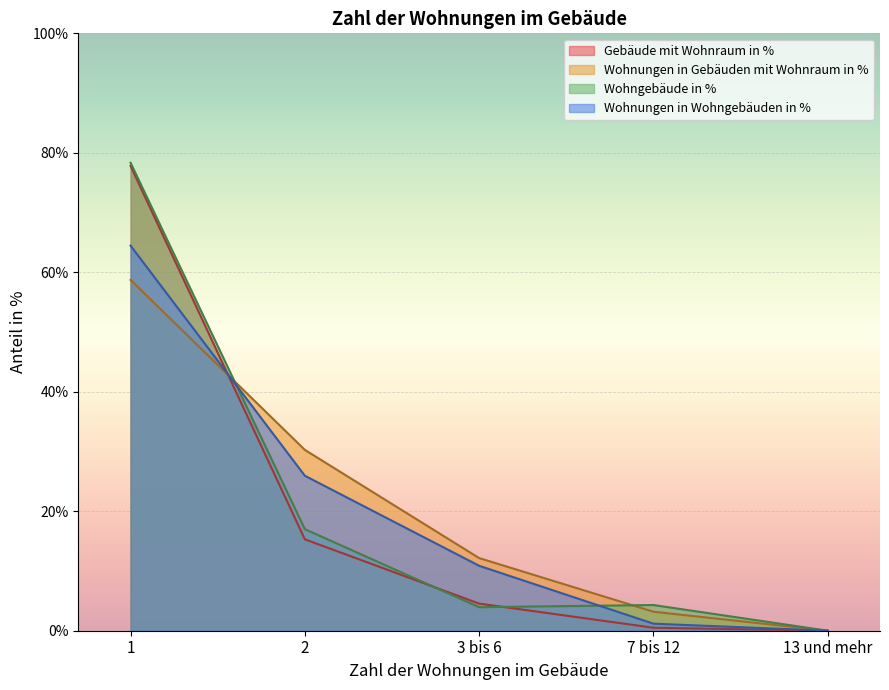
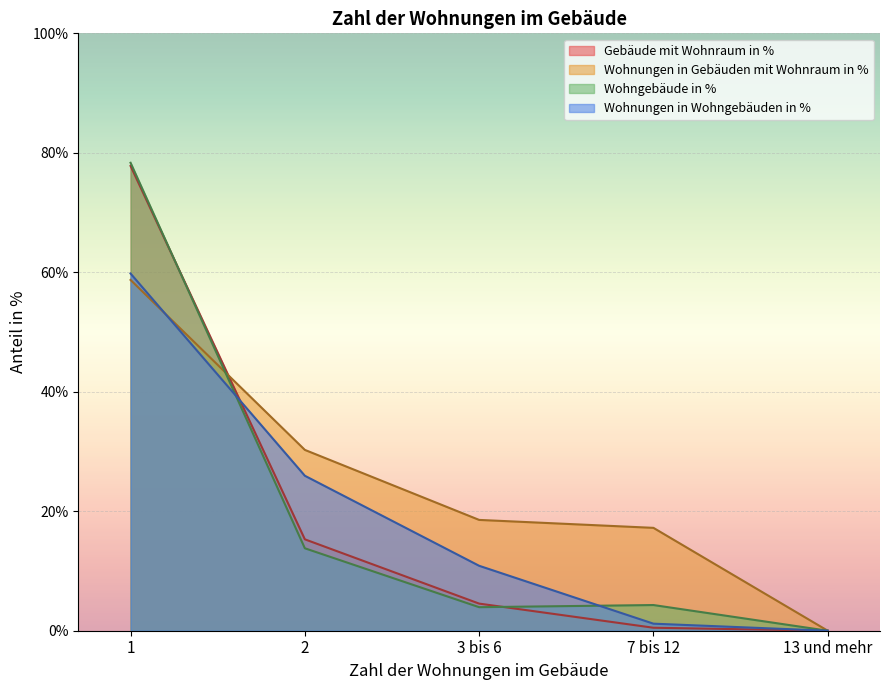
  {
    "Gebäude mit Wohnraum in %": {
      "1": "78%",
      "2": "15%",
      "3 bis 6": "5%",
      "7 bis 12": "1%"
    },
    "Wohnungen in Gebäuden mit Wohnraum in %": {
      "1": "59%",
      "2": "30%",
-     "3 bis 6": "12%",
-     "7 bis 12": "3%"
+     "3 bis 6": "19%",
+     "7 bis 12": "17%"
    },
    "Wohngebäude in %": {
      "1": "78%",
-     "2": "17%",
+     "2": "14%",
      "3 bis 6": "4%",
      "7 bis 12": "4%"
    },
    "Wohnungen in Wohngebäuden in %": {
-     "1": "64%",
+     "1": "60%",
      "2": "26%",
      "3 bis 6": "11%",
      "7 bis 12": "1%"
    }
  }
